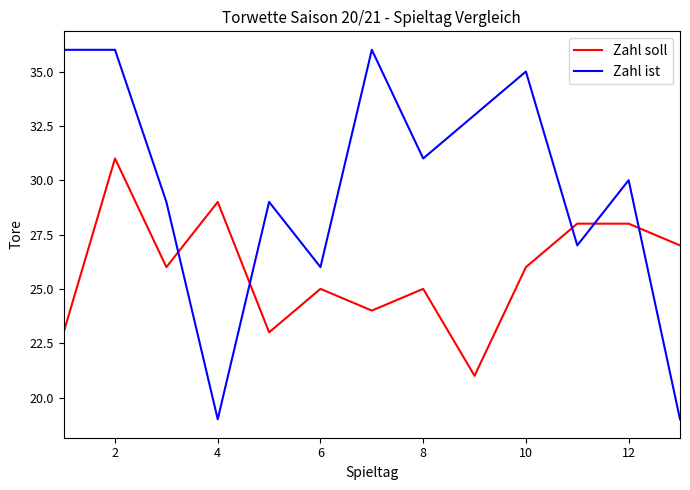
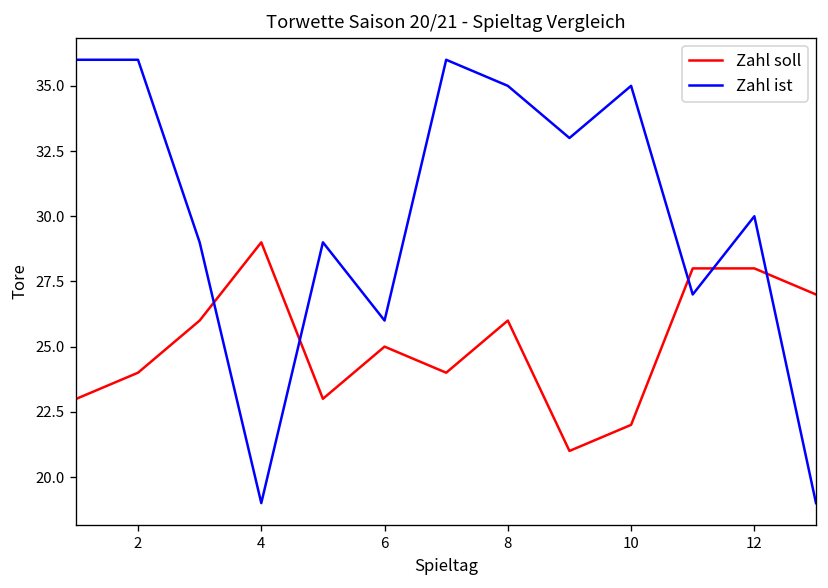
  {
    "Zahl soll": {
-     "2": 31,
+     "2": 24,
      "4": 29,
      "6": 25,
-     "8": 25,
-     "10": 26,
+     "8": 26,
+     "10": 22,
      "12": 28
    },
    "Zahl ist": {
      "2": 36,
      "4": 19,
      "6": 26,
-     "8": 31,
+     "8": 35,
      "10": 35,
      "12": 30
    }
  }
